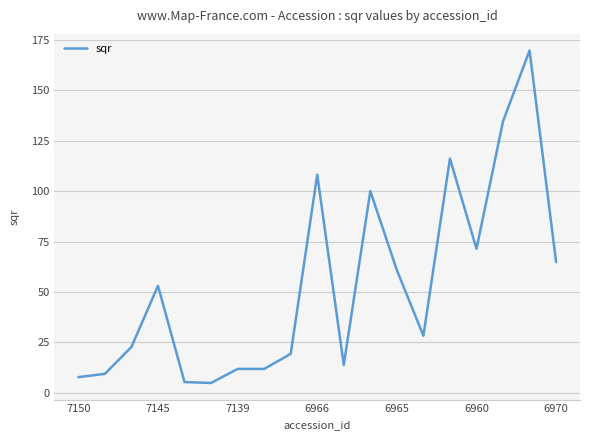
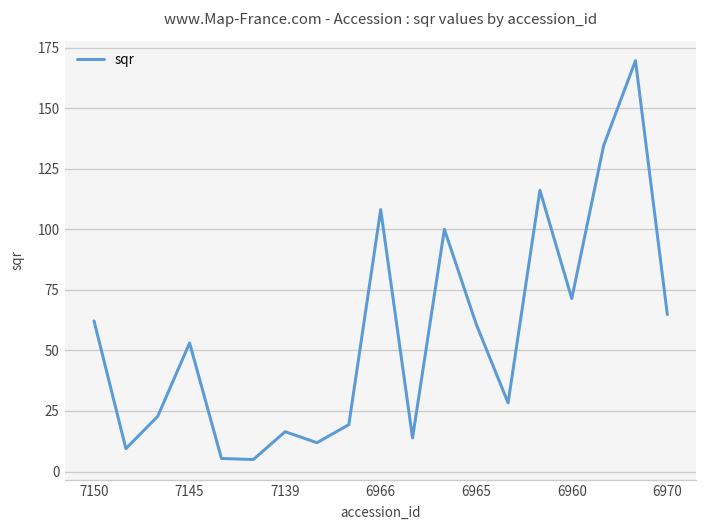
  {
-   "7150": 8,
+   "7150": 62,
    "7145": 53,
-   "7139": 12,
+   "7139": 16,
    "6966": 108,
    "6965": 61,
    "6960": 71,
    "6970": 65
  }
